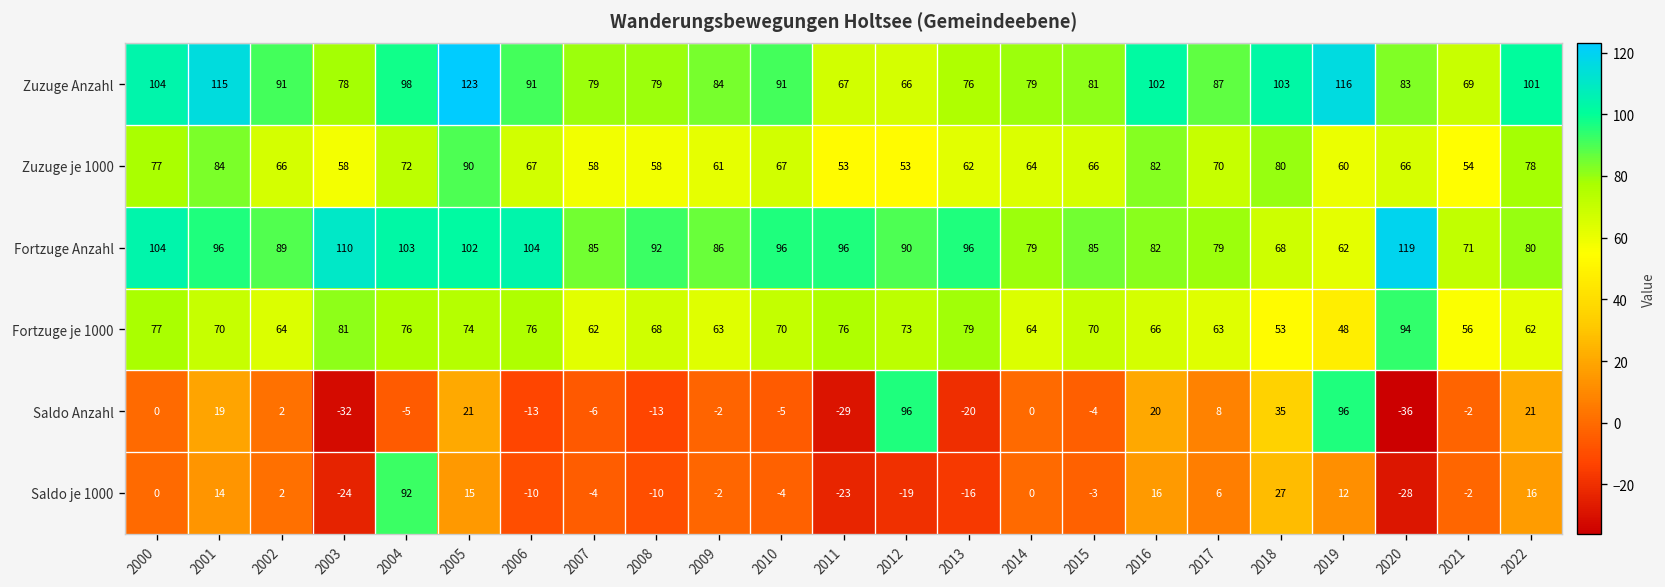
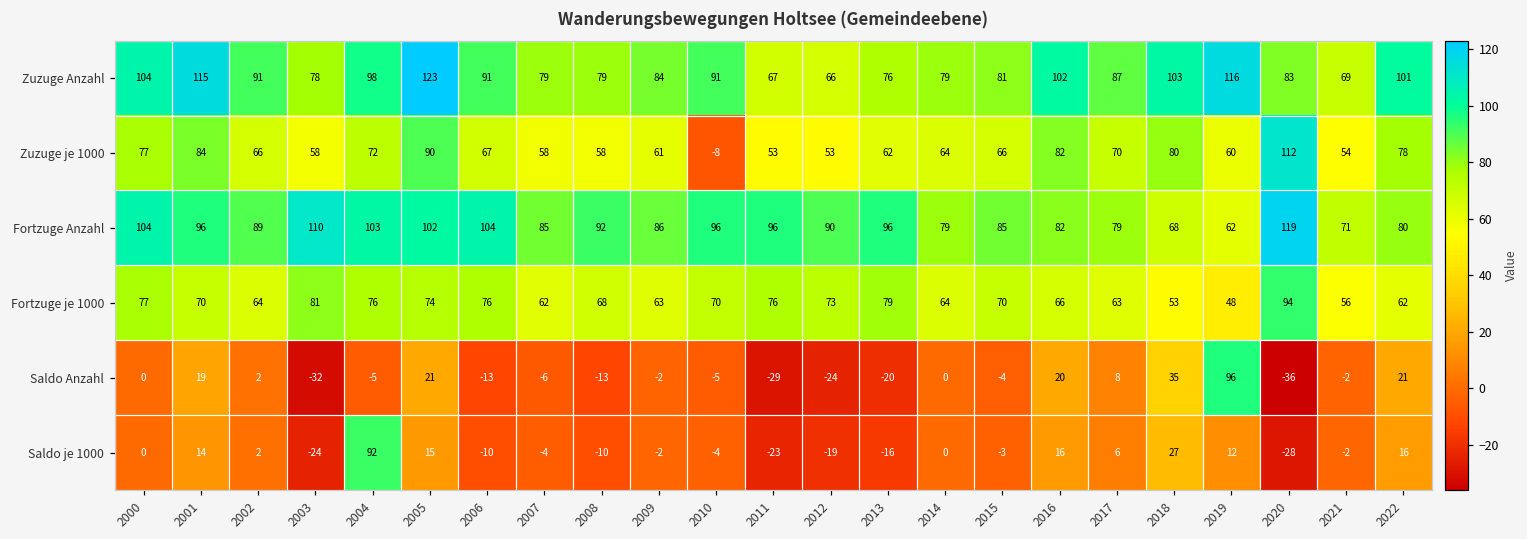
  {
    "Zuzuge Anzahl": {
      "2000": 104,
      "2001": 115,
      "2002": 91,
      "2003": 78,
      "2004": 98,
      "2005": 123,
      "2006": 91,
      "2007": 79,
      "2008": 79,
      "2009": 84,
      "2010": 91,
      "2011": 67,
      "2012": 66,
      "2013": 76,
      "2014": 79,
      "2015": 81,
      "2016": 102,
      "2017": 87,
      "2018": 103,
      "2019": 116,
      "2020": 83,
      "2021": 69,
      "2022": 101
    },
    "Zuzuge je 1000": {
      "2000": 77,
      "2001": 84,
      "2002": 66,
      "2003": 58,
      "2004": 72,
      "2005": 90,
      "2006": 67,
      "2007": 58,
      "2008": 58,
      "2009": 61,
-     "2010": 67,
+     "2010": -8,
      "2011": 53,
      "2012": 53,
      "2013": 62,
      "2014": 64,
      "2015": 66,
      "2016": 82,
      "2017": 70,
      "2018": 80,
      "2019": 60,
-     "2020": 66,
+     "2020": 112,
      "2021": 54,
      "2022": 78
    },
    "Fortzuge Anzahl": {
      "2000": 104,
      "2001": 96,
      "2002": 89,
      "2003": 110,
      "2004": 103,
      "2005": 102,
      "2006": 104,
      "2007": 85,
      "2008": 92,
      "2009": 86,
      "2010": 96,
      "2011": 96,
      "2012": 90,
      "2013": 96,
      "2014": 79,
      "2015": 85,
      "2016": 82,
      "2017": 79,
      "2018": 68,
      "2019": 62,
      "2020": 119,
      "2021": 71,
      "2022": 80
    },
    "Fortzuge je 1000": {
      "2000": 77,
      "2001": 70,
      "2002": 64,
      "2003": 81,
      "2004": 76,
      "2005": 74,
      "2006": 76,
      "2007": 62,
      "2008": 68,
      "2009": 63,
      "2010": 70,
      "2011": 76,
      "2012": 73,
      "2013": 79,
      "2014": 64,
      "2015": 70,
      "2016": 66,
      "2017": 63,
      "2018": 53,
      "2019": 48,
      "2020": 94,
      "2021": 56,
      "2022": 62
    },
    "Saldo Anzahl": {
      "2000": 0,
      "2001": 19,
      "2002": 2,
      "2003": -32,
      "2004": -5,
      "2005": 21,
      "2006": -13,
      "2007": -6,
      "2008": -13,
      "2009": -2,
      "2010": -5,
      "2011": -29,
-     "2012": 96,
+     "2012": -24,
      "2013": -20,
      "2014": 0,
      "2015": -4,
      "2016": 20,
      "2017": 8,
      "2018": 35,
      "2019": 96,
      "2020": -36,
      "2021": -2,
      "2022": 21
    },
    "Saldo je 1000": {
      "2000": 0,
      "2001": 14,
      "2002": 2,
      "2003": -24,
      "2004": 92,
      "2005": 15,
      "2006": -10,
      "2007": -4,
      "2008": -10,
      "2009": -2,
      "2010": -4,
      "2011": -23,
      "2012": -19,
      "2013": -16,
      "2014": 0,
      "2015": -3,
      "2016": 16,
      "2017": 6,
      "2018": 27,
      "2019": 12,
      "2020": -28,
      "2021": -2,
      "2022": 16
    }
  }
